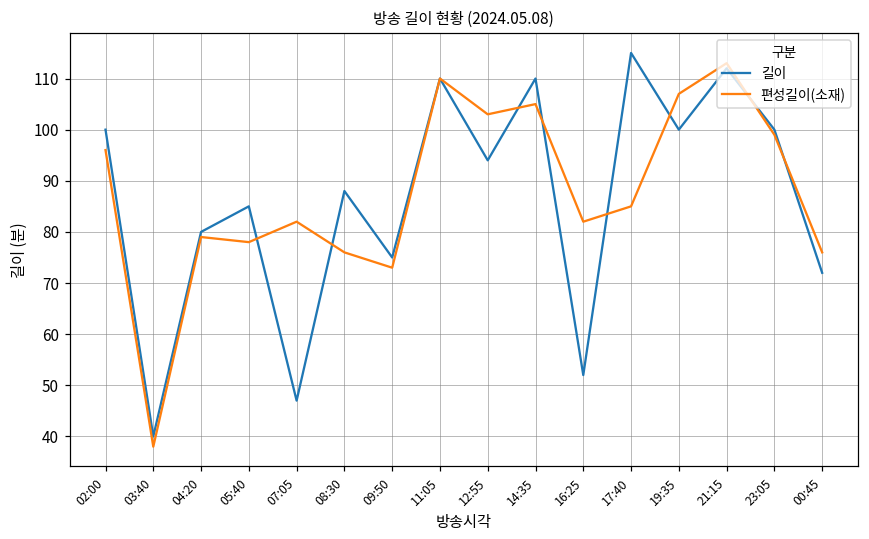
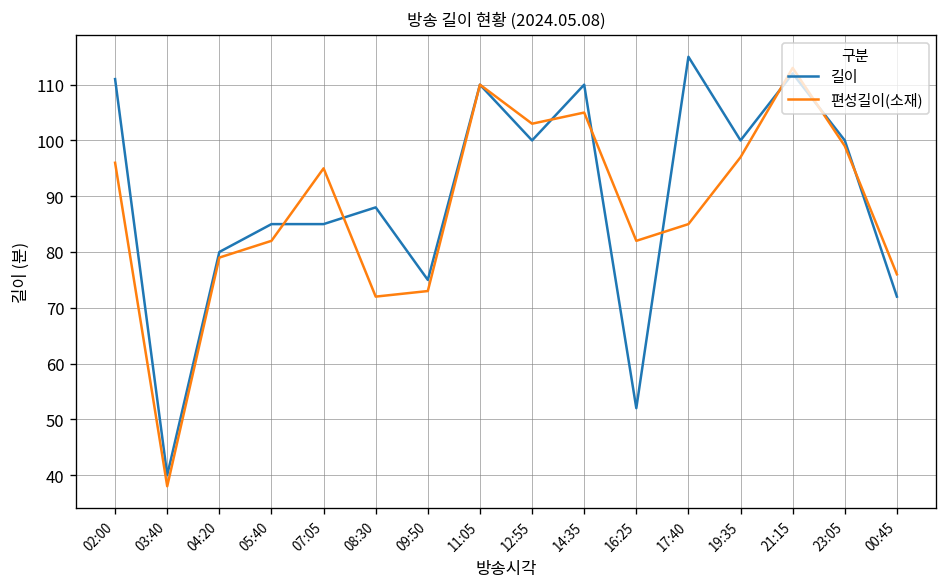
  {
    "길이": {
-     "02:00": 100,
+     "02:00": 111,
      "03:40": 40,
      "04:20": 80,
      "05:40": 85,
-     "07:05": 47,
+     "07:05": 85,
      "08:30": 88,
      "09:50": 75,
-     "12:55": 94,
+     "12:55": 100,
      "14:35": 110,
      "16:25": 52,
      "17:40": 115,
      "19:35": 100,
      "23:05": 100,
      "00:45": 72
    },
    "편성길이(소재)": {
      "02:00": 96,
      "03:40": 38,
      "04:20": 79,
-     "05:40": 78,
-     "07:05": 82,
-     "08:30": 76,
+     "05:40": 82,
+     "07:05": 95,
+     "08:30": 72,
      "09:50": 73,
      "12:55": 103,
      "14:35": 105,
      "16:25": 82,
      "17:40": 85,
-     "19:35": 107,
+     "19:35": 97,
      "23:05": 99,
      "00:45": 76
    }
  }
